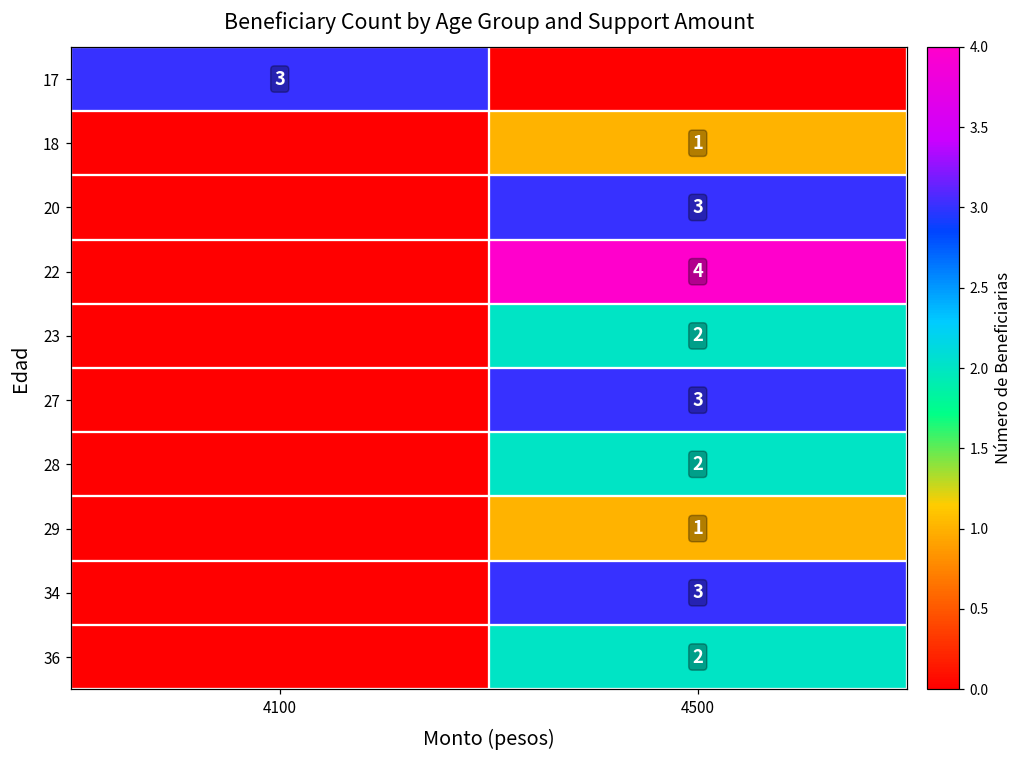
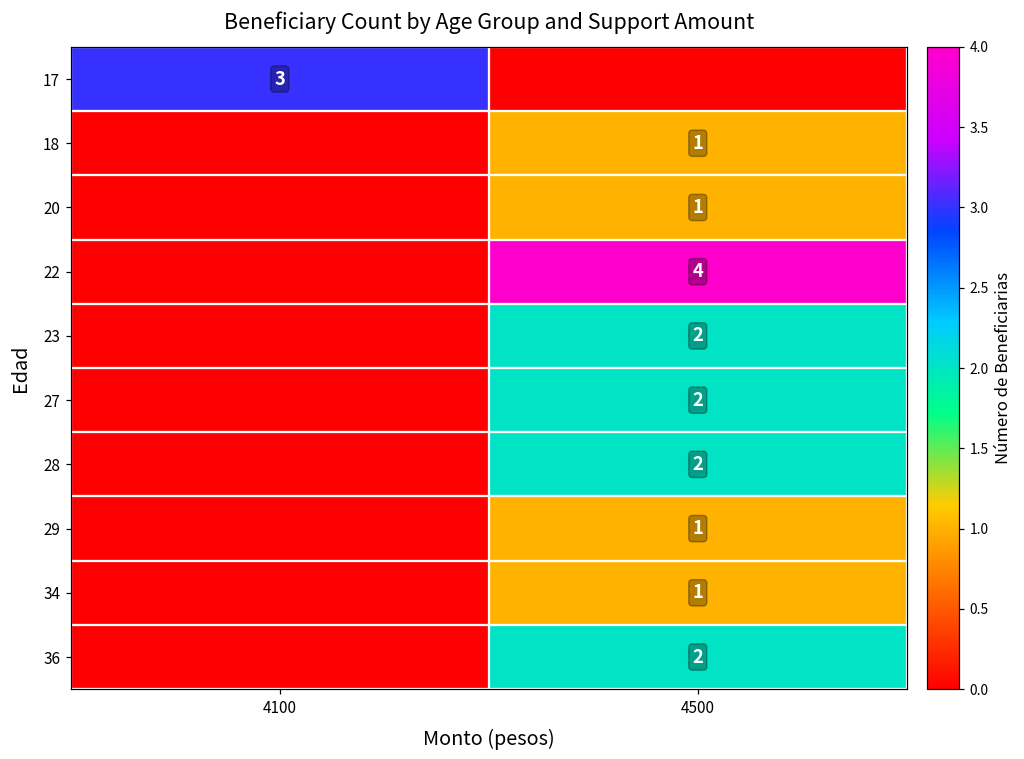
  {
    "20": {
-     "4500": 3
+     "4500": 1
    },
    "27": {
-     "4500": 3
+     "4500": 2
    },
    "34": {
-     "4500": 3
+     "4500": 1
    }
  }
